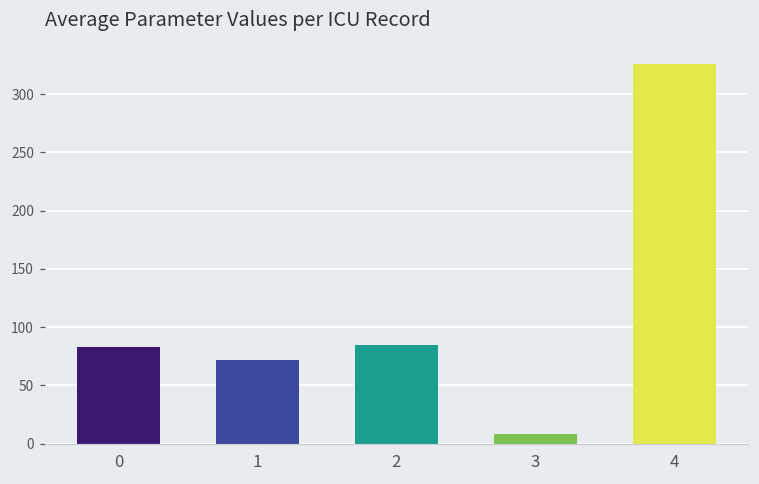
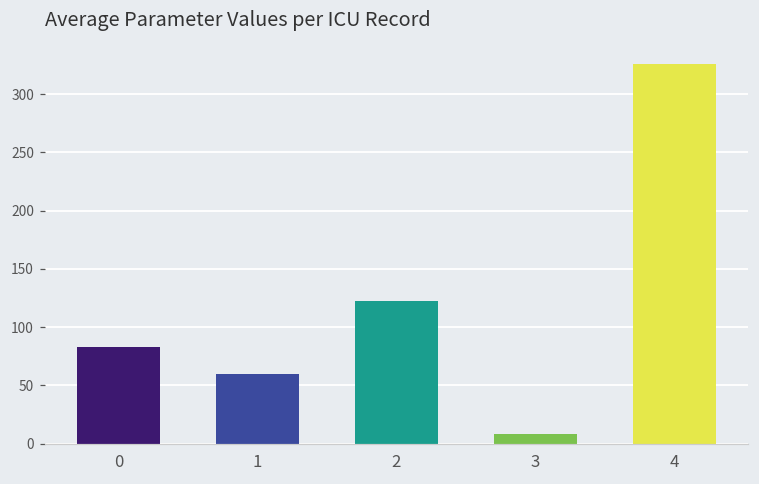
  {
    "0": 83,
-   "1": 72,
-   "2": 85,
+   "1": 60,
+   "2": 122,
    "3": 8,
    "4": 326
  }
